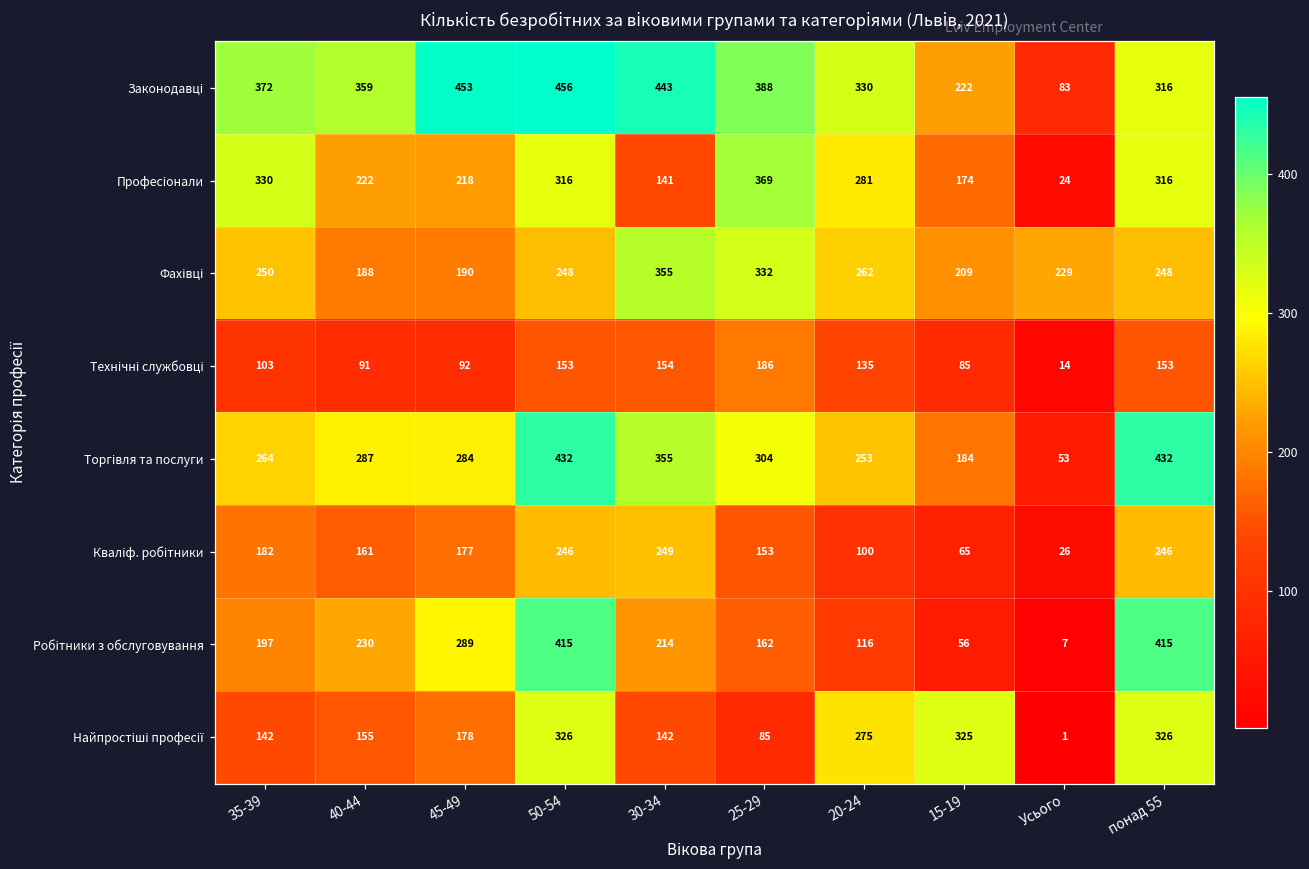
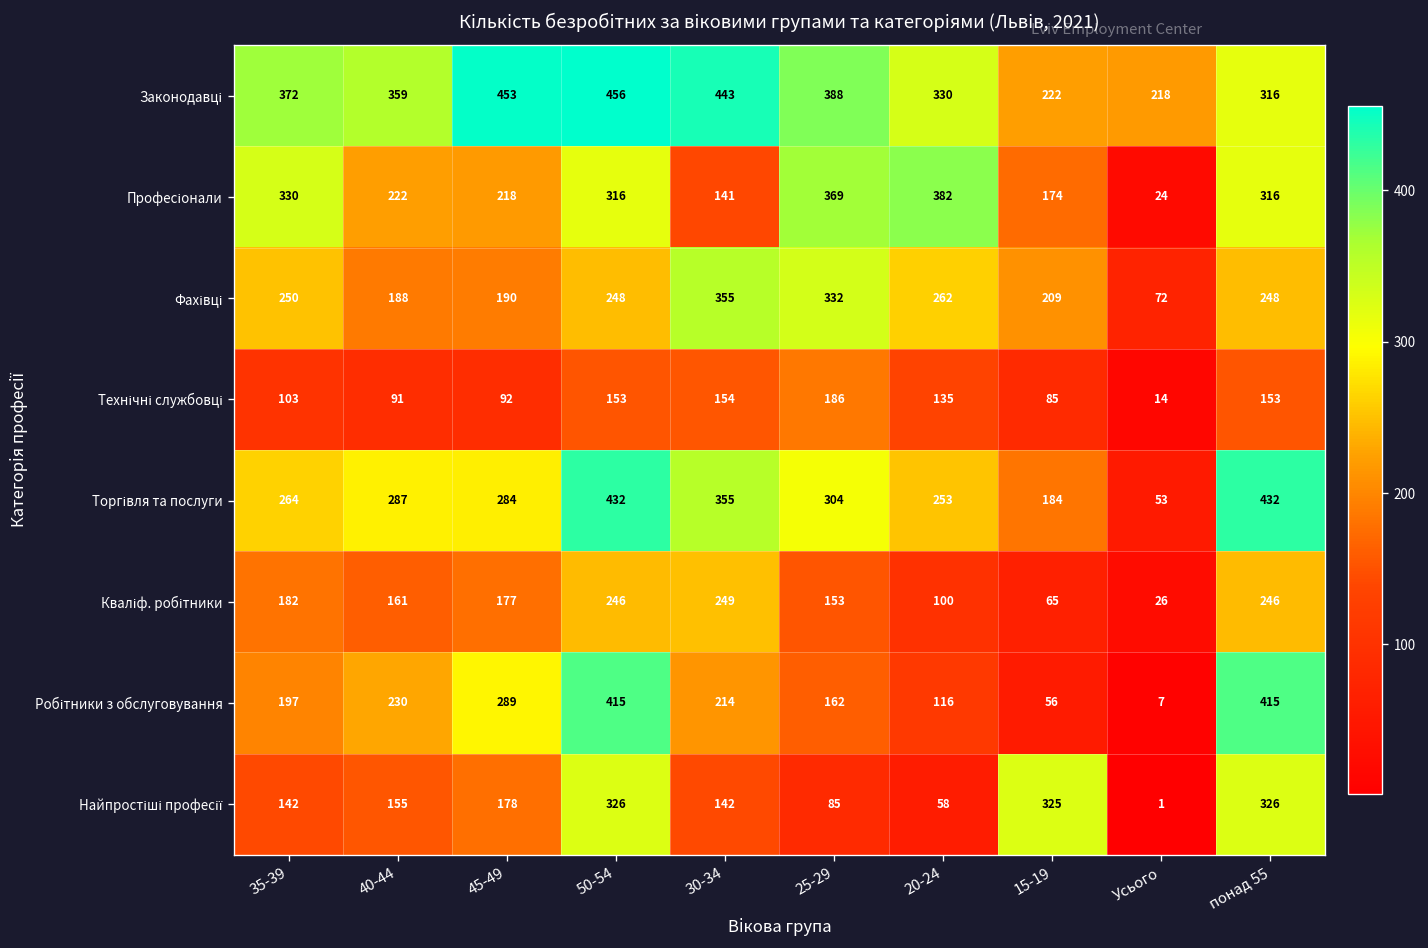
  {
    "Законодавці": {
      "35-39": 372,
      "40-44": 359,
      "45-49": 453,
      "50-54": 456,
      "30-34": 443,
      "25-29": 388,
      "20-24": 330,
      "15-19": 222,
-     "Усього": 83,
+     "Усього": 218,
      "понад 55": 316
    },
    "Професіонали": {
      "35-39": 330,
      "40-44": 222,
      "45-49": 218,
      "50-54": 316,
      "30-34": 141,
      "25-29": 369,
-     "20-24": 281,
+     "20-24": 382,
      "15-19": 174,
      "Усього": 24,
      "понад 55": 316
    },
    "Фахівці": {
      "35-39": 250,
      "40-44": 188,
      "45-49": 190,
      "50-54": 248,
      "30-34": 355,
      "25-29": 332,
      "20-24": 262,
      "15-19": 209,
-     "Усього": 229,
+     "Усього": 72,
      "понад 55": 248
    },
    "Технічні службовці": {
      "35-39": 103,
      "40-44": 91,
      "45-49": 92,
      "50-54": 153,
      "30-34": 154,
      "25-29": 186,
      "20-24": 135,
      "15-19": 85,
      "Усього": 14,
      "понад 55": 153
    },
    "Торгівля та послуги": {
      "35-39": 264,
      "40-44": 287,
      "45-49": 284,
      "50-54": 432,
      "30-34": 355,
      "25-29": 304,
      "20-24": 253,
      "15-19": 184,
      "Усього": 53,
      "понад 55": 432
    },
    "Кваліф. робітники": {
      "35-39": 182,
      "40-44": 161,
      "45-49": 177,
      "50-54": 246,
      "30-34": 249,
      "25-29": 153,
      "20-24": 100,
      "15-19": 65,
      "Усього": 26,
      "понад 55": 246
    },
    "Робітники з обслуговування": {
      "35-39": 197,
      "40-44": 230,
      "45-49": 289,
      "50-54": 415,
      "30-34": 214,
      "25-29": 162,
      "20-24": 116,
      "15-19": 56,
      "Усього": 7,
      "понад 55": 415
    },
    "Найпростіші професії": {
      "35-39": 142,
      "40-44": 155,
      "45-49": 178,
      "50-54": 326,
      "30-34": 142,
      "25-29": 85,
-     "20-24": 275,
+     "20-24": 58,
      "15-19": 325,
      "Усього": 1,
      "понад 55": 326
    }
  }
